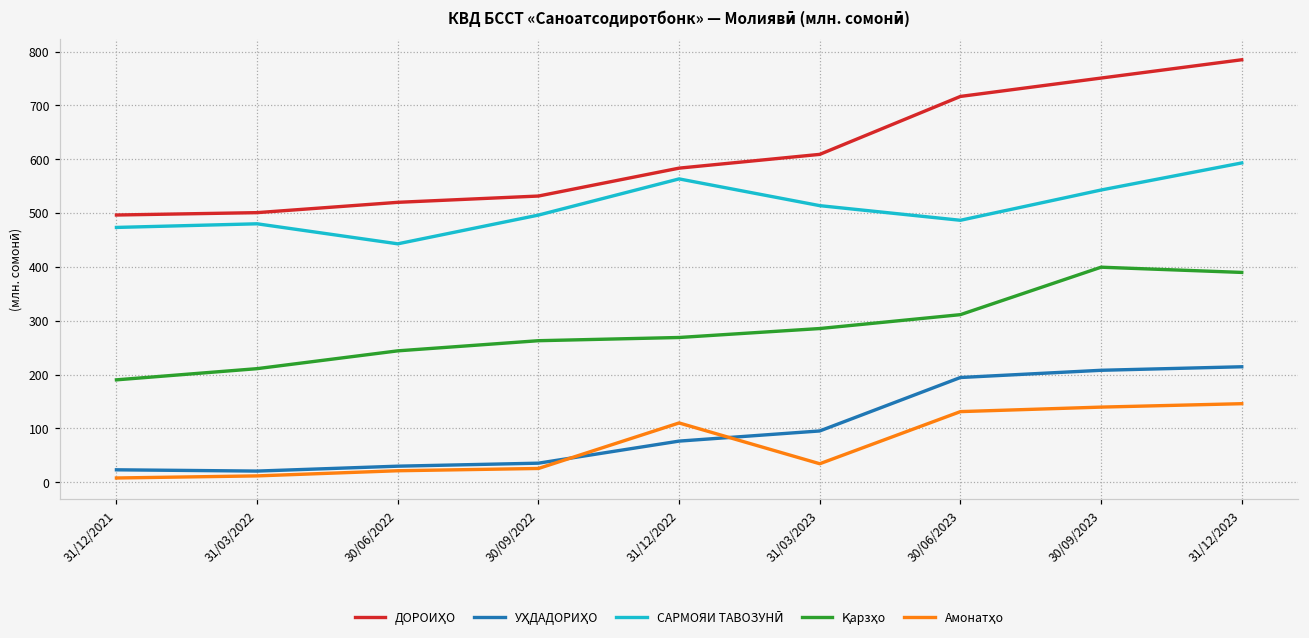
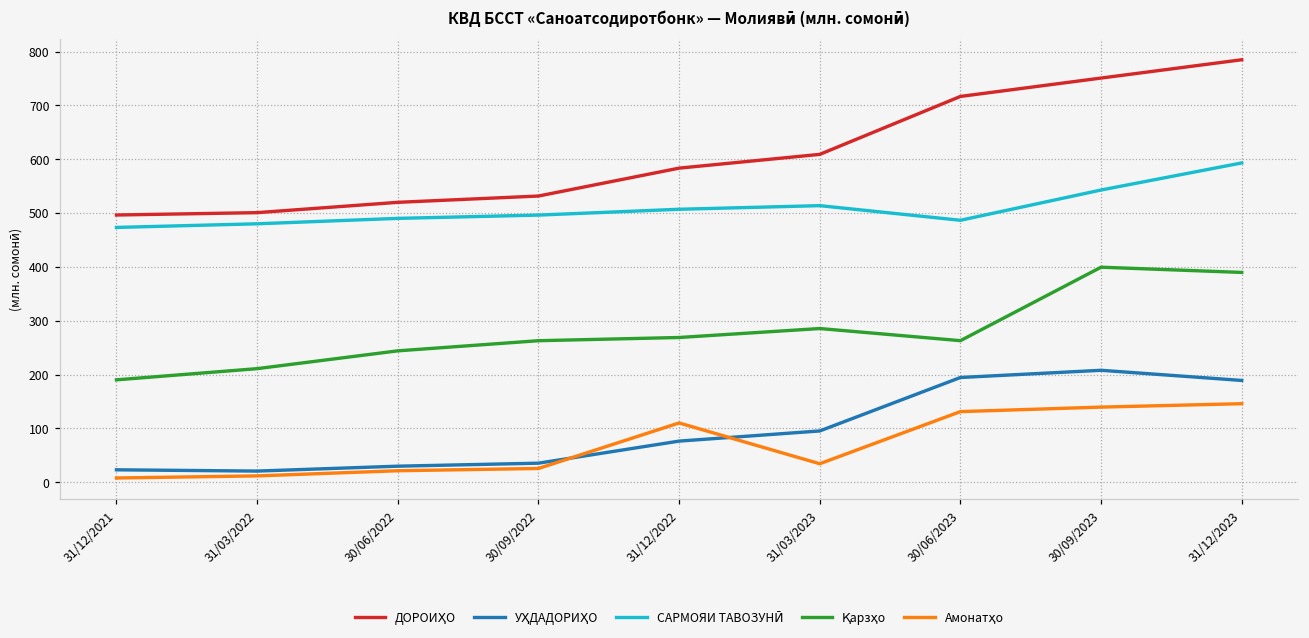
  {
    "ДОРОИҲО": {
      "31/12/2021": 500,
      "31/03/2022": 500,
      "30/06/2022": 520,
      "30/09/2022": 530,
      "31/12/2022": 580,
      "31/03/2023": 610,
      "30/06/2023": 720,
      "30/09/2023": 750,
      "31/12/2023": 780
    },
    "УҲДАДОРИҲО": {
      "31/12/2021": 20,
      "31/03/2022": 20,
      "30/06/2022": 30,
      "30/09/2022": 40,
      "31/12/2022": 80,
      "31/03/2023": 100,
      "30/06/2023": 190,
      "30/09/2023": 210,
-     "31/12/2023": 210
+     "31/12/2023": 190
    },
    "САРМОЯИ ТАВОЗУНӢ": {
      "31/12/2021": 470,
      "31/03/2022": 480,
-     "30/06/2022": 440,
+     "30/06/2022": 490,
      "30/09/2022": 500,
-     "31/12/2022": 560,
+     "31/12/2022": 510,
      "31/03/2023": 510,
      "30/06/2023": 490,
      "30/09/2023": 540,
      "31/12/2023": 590
    },
    "Қарзҳо": {
      "31/12/2021": 190,
      "31/03/2022": 210,
      "30/06/2022": 240,
      "30/09/2022": 260,
      "31/12/2022": 270,
      "31/03/2023": 290,
-     "30/06/2023": 310,
+     "30/06/2023": 260,
      "30/09/2023": 400,
      "31/12/2023": 390
    },
    "Амонатҳо": {
      "31/12/2021": 10,
      "31/03/2022": 10,
      "30/06/2022": 20,
      "30/09/2022": 30,
      "31/12/2022": 110,
      "31/03/2023": 30,
      "30/06/2023": 130,
      "30/09/2023": 140,
      "31/12/2023": 150
    }
  }
